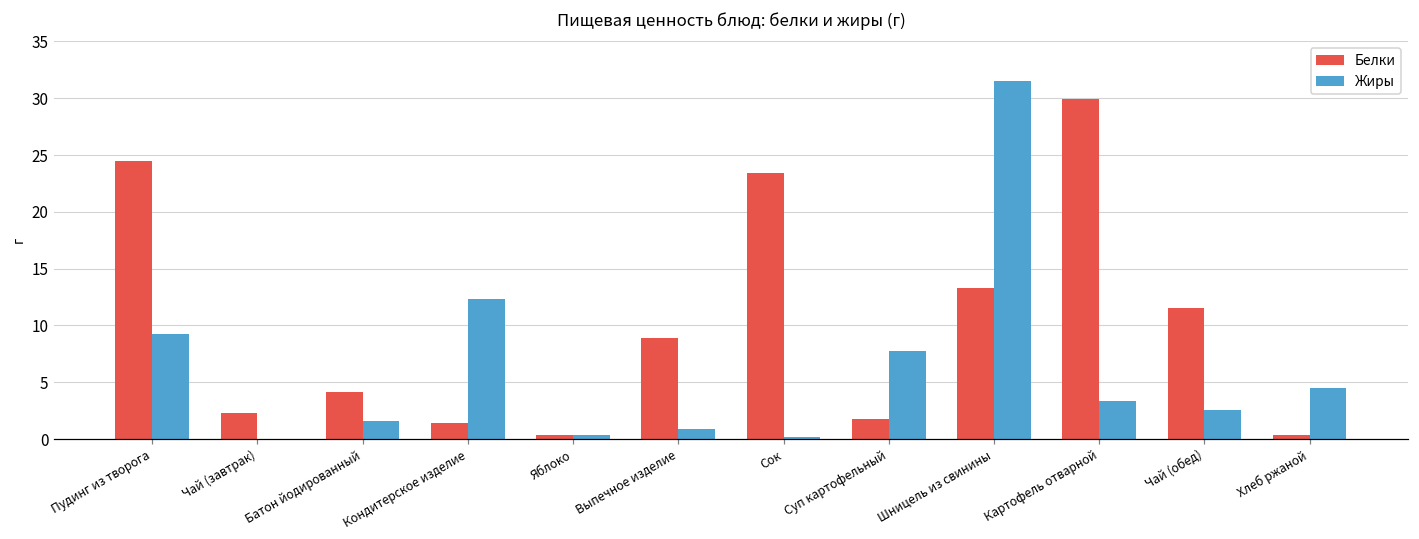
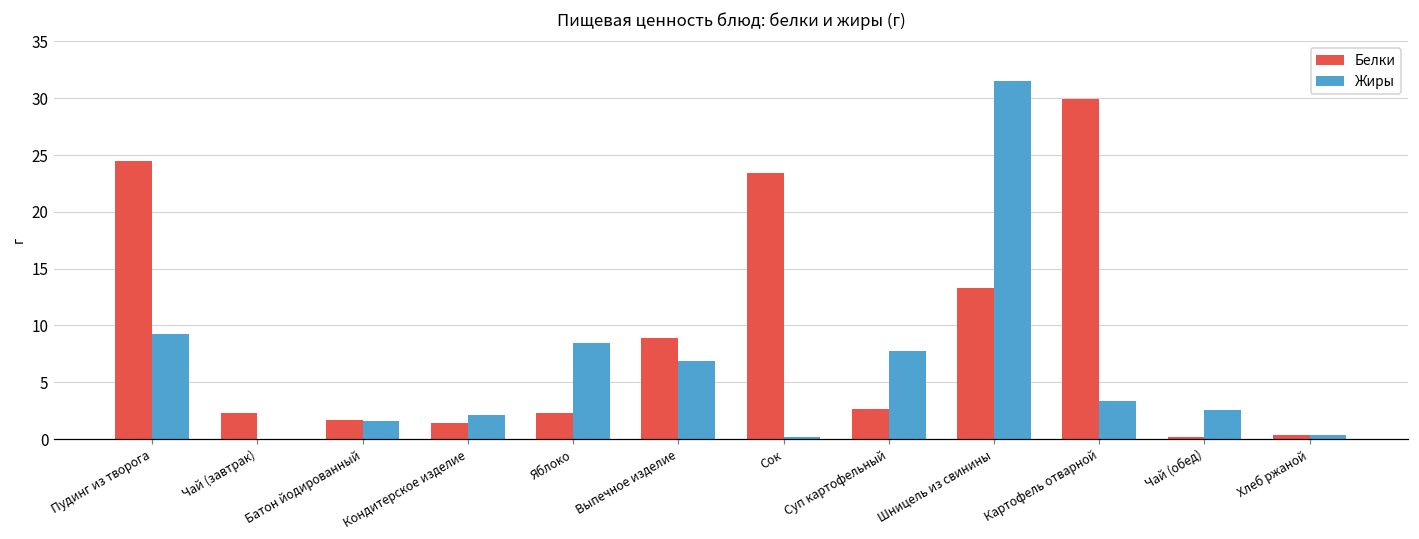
  {
    "Белки": {
      "Пудинг из творога": 24.4,
      "Чай (завтрак)": 2.3,
-     "Батон йодированный": 4.1,
+     "Батон йодированный": 1.6,
      "Кондитерское изделие": 1.4,
-     "Яблоко": 0.4,
+     "Яблоко": 2.3,
      "Выпечное изделие": 8.9,
      "Сок": 23.4,
-     "Суп картофельный": 1.8,
+     "Суп картофельный": 2.7,
      "Шницель из свинины": 13.3,
      "Картофель отварной": 29.9,
-     "Чай (обед)": 11.5,
+     "Чай (обед)": 0.2,
      "Хлеб ржаной": 0.4
    },
    "Жиры": {
      "Пудинг из творога": 9.3,
      "Батон йодированный": 1.6,
-     "Кондитерское изделие": 12.3,
-     "Яблоко": 0.4,
-     "Выпечное изделие": 0.9,
+     "Кондитерское изделие": 2.1,
+     "Яблоко": 8.5,
+     "Выпечное изделие": 6.9,
      "Суп картофельный": 7.8,
      "Шницель из свинины": 31.5,
      "Картофель отварной": 3.4,
      "Чай (обед)": 2.6,
-     "Хлеб ржаной": 4.5
+     "Хлеб ржаной": 0.4
    }
  }
